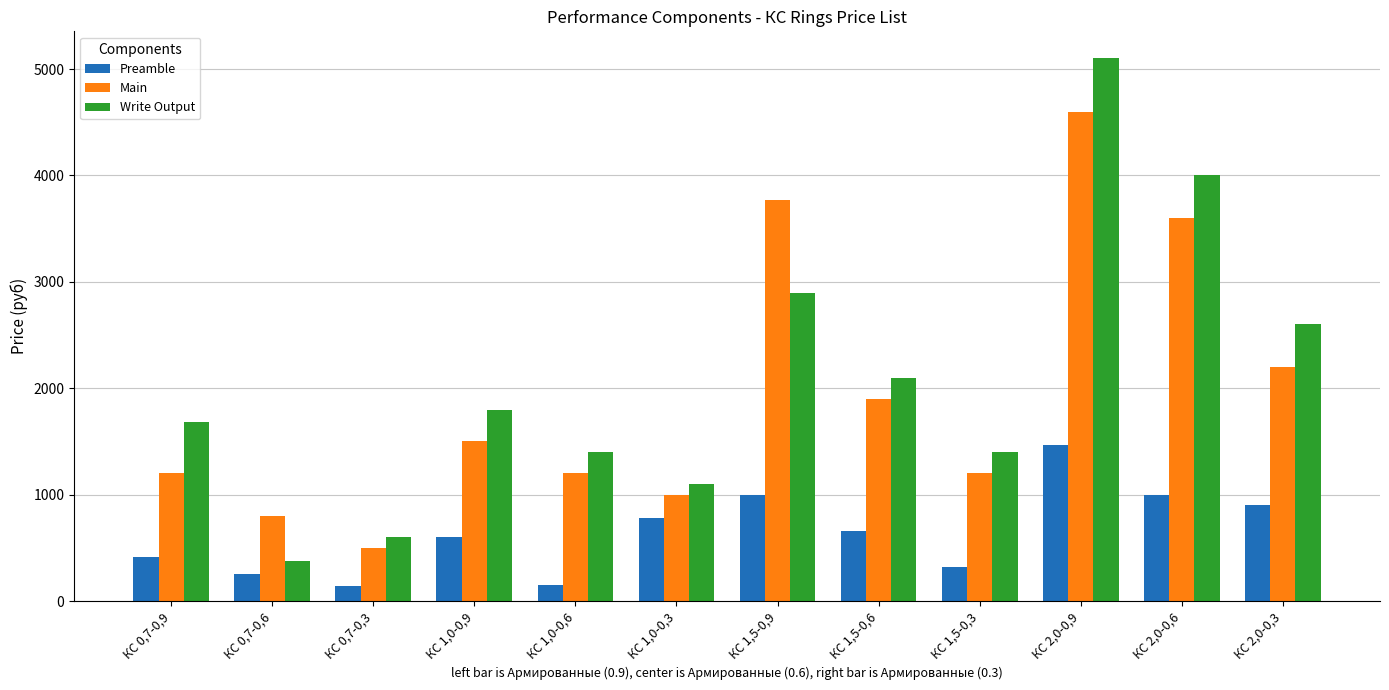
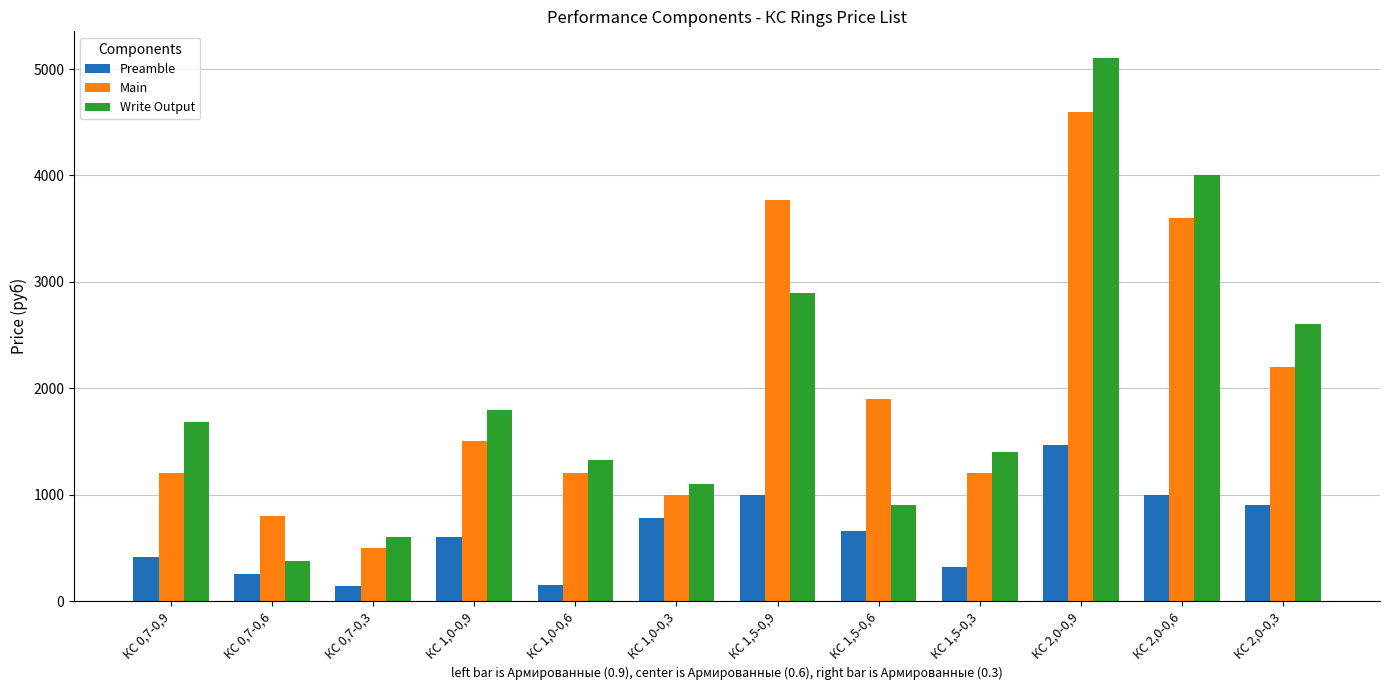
  {
    "Preamble": {
      "КС 0,7-0,9": 410,
      "КС 0,7-0,6": 250,
      "КС 0,7-0,3": 140,
      "КС 1,0-0,9": 600,
      "КС 1,0-0,6": 150,
      "КС 1,0-0,3": 790,
      "КС 1,5-0,9": 1000,
      "КС 1,5-0,6": 660,
      "КС 1,5-0,3": 320,
      "КС 2,0-0,9": 1470,
      "КС 2,0-0,6": 1000,
      "КС 2,0-0,3": 900
    },
    "Main": {
      "КС 0,7-0,9": 1200,
      "КС 0,7-0,6": 800,
      "КС 0,7-0,3": 500,
      "КС 1,0-0,9": 1500,
      "КС 1,0-0,6": 1200,
      "КС 1,0-0,3": 1000,
      "КС 1,5-0,9": 3770,
      "КС 1,5-0,6": 1900,
      "КС 1,5-0,3": 1200,
      "КС 2,0-0,9": 4600,
      "КС 2,0-0,6": 3600,
      "КС 2,0-0,3": 2200
    },
    "Write Output": {
      "КС 0,7-0,9": 1680,
      "КС 0,7-0,6": 370,
      "КС 0,7-0,3": 600,
      "КС 1,0-0,9": 1800,
-     "КС 1,0-0,6": 1400,
+     "КС 1,0-0,6": 1320,
      "КС 1,0-0,3": 1100,
      "КС 1,5-0,9": 2900,
-     "КС 1,5-0,6": 2100,
+     "КС 1,5-0,6": 910,
      "КС 1,5-0,3": 1400,
      "КС 2,0-0,9": 5100,
      "КС 2,0-0,6": 4000,
      "КС 2,0-0,3": 2600
    }
  }
